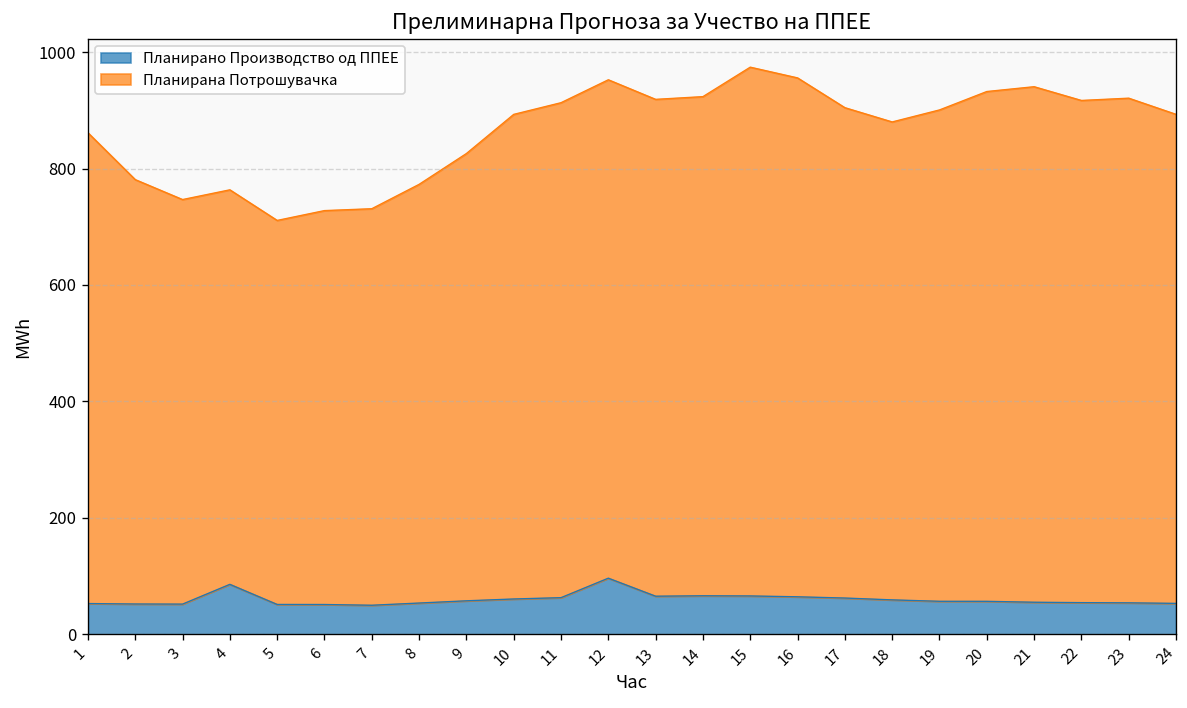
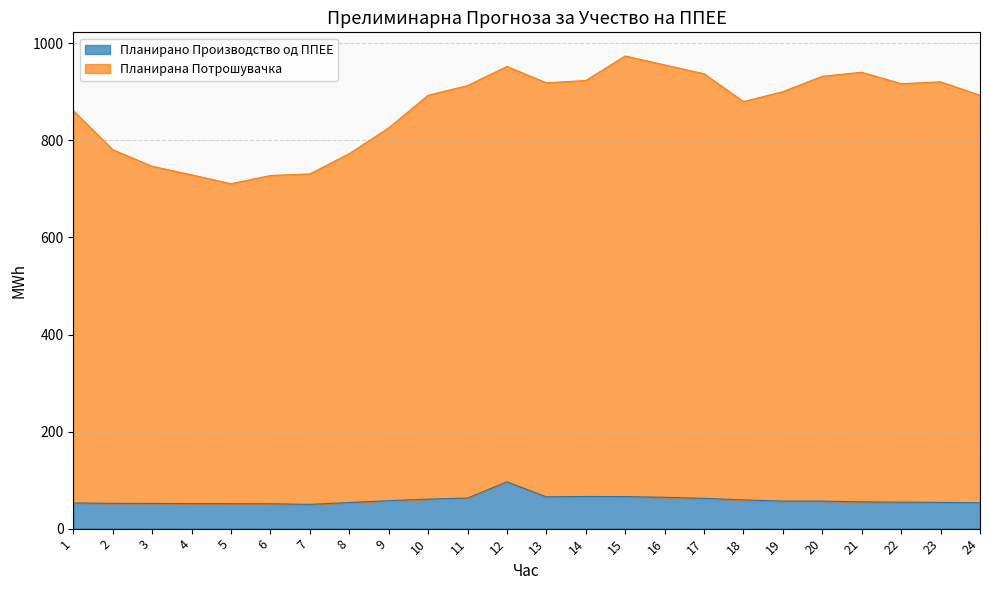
  {
    "Планирано Производство од ППЕЕ": {
      "1": 50,
      "2": 50,
      "3": 50,
-     "4": 90,
+     "4": 50,
      "5": 50,
      "6": 50,
      "7": 50,
      "8": 50,
      "9": 60,
      "10": 60,
      "11": 60,
      "12": 100,
      "13": 70,
      "14": 70,
      "15": 70,
      "16": 60,
      "17": 60,
      "18": 60,
      "19": 60,
      "20": 60,
      "21": 60,
      "22": 50,
      "23": 50,
      "24": 50
    },
    "Планирана Потрошувачка": {
      "1": 810,
      "2": 730,
      "3": 690,
      "4": 680,
      "5": 660,
      "6": 680,
      "7": 680,
      "8": 720,
      "9": 770,
      "10": 830,
      "11": 850,
      "12": 860,
      "13": 850,
      "14": 860,
      "15": 910,
      "16": 890,
-     "17": 840,
+     "17": 880,
      "18": 820,
      "19": 840,
      "20": 880,
      "21": 890,
      "22": 860,
      "23": 870,
      "24": 840
    }
  }
